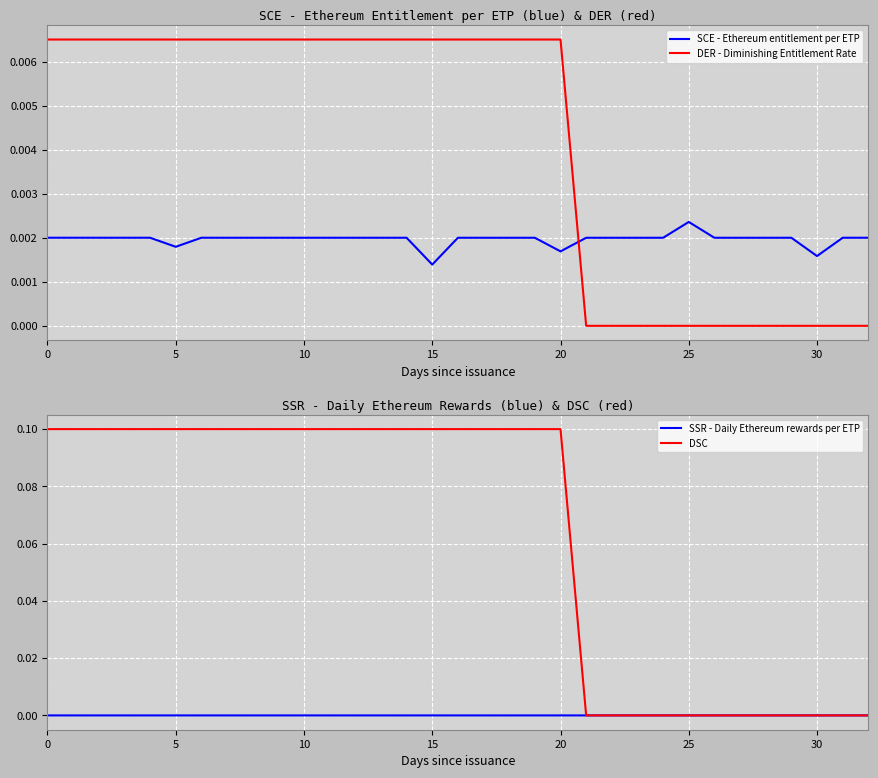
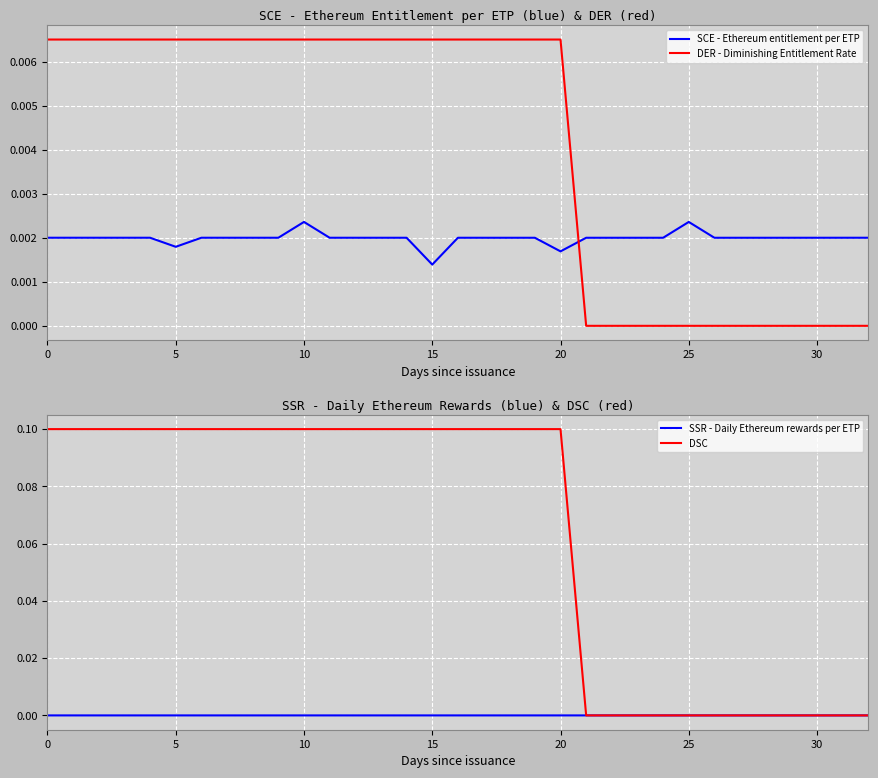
  {
    "SCE - Ethereum Entitlement per ETP (blue) & DER (red)": {
      "SCE - Ethereum entitlement per ETP": {
        "0": 0.0020,
        "5": 0.0018,
-       "10": 0.0020,
+       "10": 0.0024,
        "15": 0.0014,
        "20": 0.0017,
        "25": 0.0024,
-       "30": 0.0016
+       "30": 0.0020
      },
      "DER - Diminishing Entitlement Rate": {
        "0": 0.0065,
        "5": 0.0065,
        "10": 0.0065,
        "15": 0.0065,
        "20": 0.0065,
        "25": 0.0000,
        "30": 0.0000
      }
    },
    "SSR - Daily Ethereum Rewards (blue) & DSC (red)": {
      "SSR - Daily Ethereum rewards per ETP": {
        "0": 0.000,
        "5": 0.000,
        "10": 0.000,
        "15": 0.000,
        "20": 0.000
      },
      "DSC": {
        "0": 0.100,
        "5": 0.100,
        "10": 0.100,
        "15": 0.100,
        "20": 0.100
      }
    }
  }
